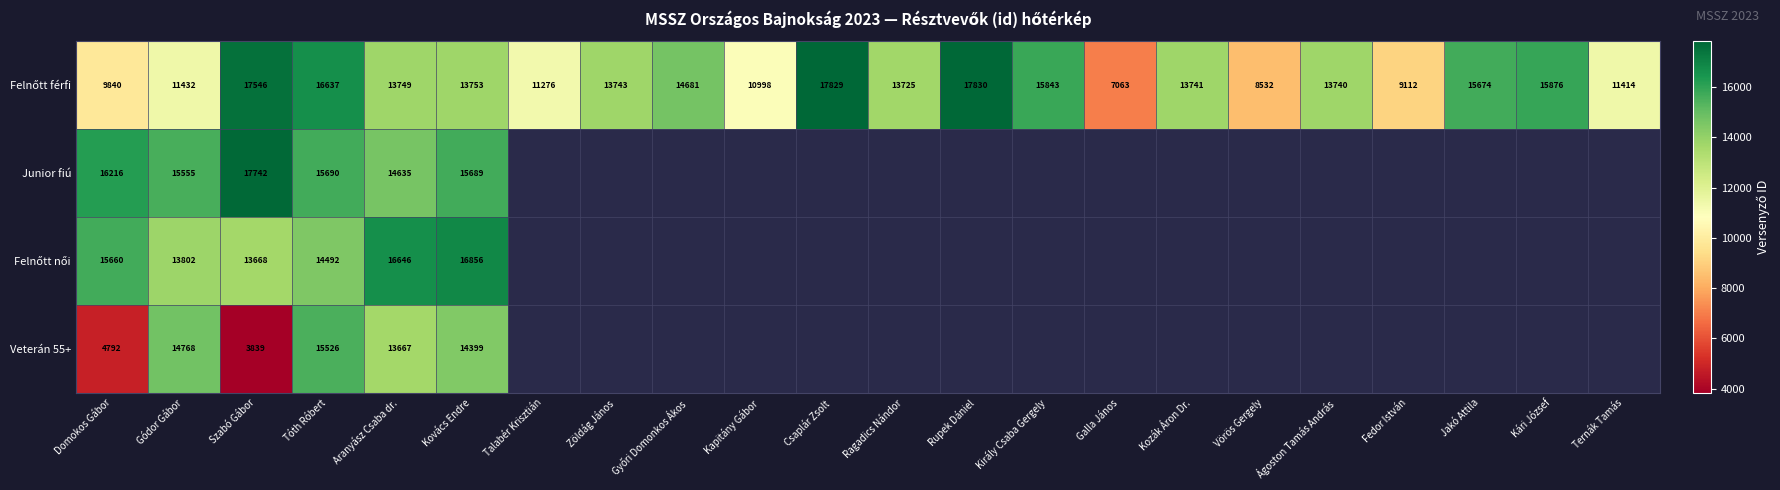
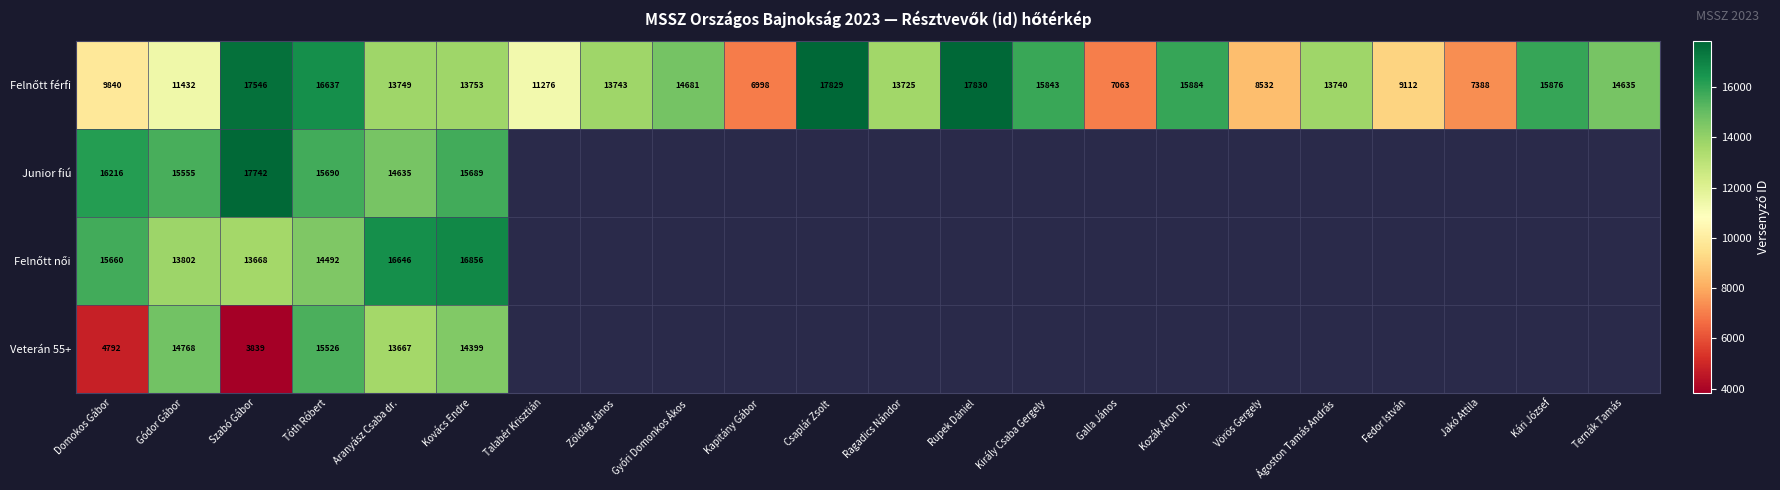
  {
    "Felnőtt férfi": {
      "Domokos Gábor": 9840,
      "Gódor Gábor": 11432,
      "Szabó Gábor": 17546,
      "Tóth Róbert": 16637,
      "Aranyász Csaba dr.": 13749,
      "Kovács Endre": 13753,
      "Talabér Krisztián": 11276,
      "Zöldág János": 13743,
      "Győri Domonkos Ákos": 14681,
-     "Kapitány Gábor": 10998,
+     "Kapitány Gábor": 6998,
      "Csaplár Zsolt": 17829,
      "Ragadics Nándor": 13725,
      "Rupek Dániel": 17830,
      "Király Csaba Gergely": 15843,
      "Galla János": 7063,
-     "Kozák Áron Dr.": 13741,
+     "Kozák Áron Dr.": 15884,
      "Vörös Gergely": 8532,
      "Ágoston Tamás András": 13740,
      "Fedor István": 9112,
-     "Jakó Attila": 15674,
+     "Jakó Attila": 7388,
      "Kári József": 15876,
-     "Ternák Tamás": 11414
+     "Ternák Tamás": 14635
    },
    "Junior fiú": {
      "Domokos Gábor": 16216,
      "Gódor Gábor": 15555,
      "Szabó Gábor": 17742,
      "Tóth Róbert": 15690,
      "Aranyász Csaba dr.": 14635,
      "Kovács Endre": 15689
    },
    "Felnőtt női": {
      "Domokos Gábor": 15660,
      "Gódor Gábor": 13802,
      "Szabó Gábor": 13668,
      "Tóth Róbert": 14492,
      "Aranyász Csaba dr.": 16646,
      "Kovács Endre": 16856
    },
    "Veterán 55+": {
      "Domokos Gábor": 4792,
      "Gódor Gábor": 14768,
      "Szabó Gábor": 3839,
      "Tóth Róbert": 15526,
      "Aranyász Csaba dr.": 13667,
      "Kovács Endre": 14399
    }
  }
